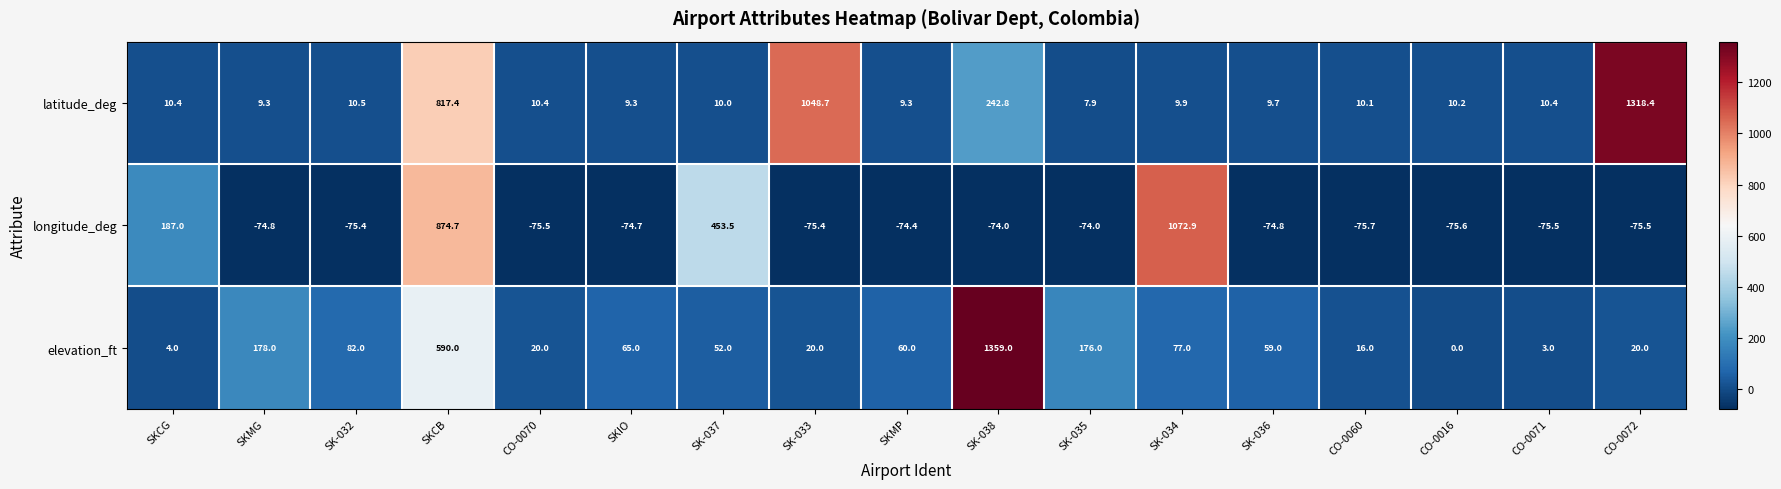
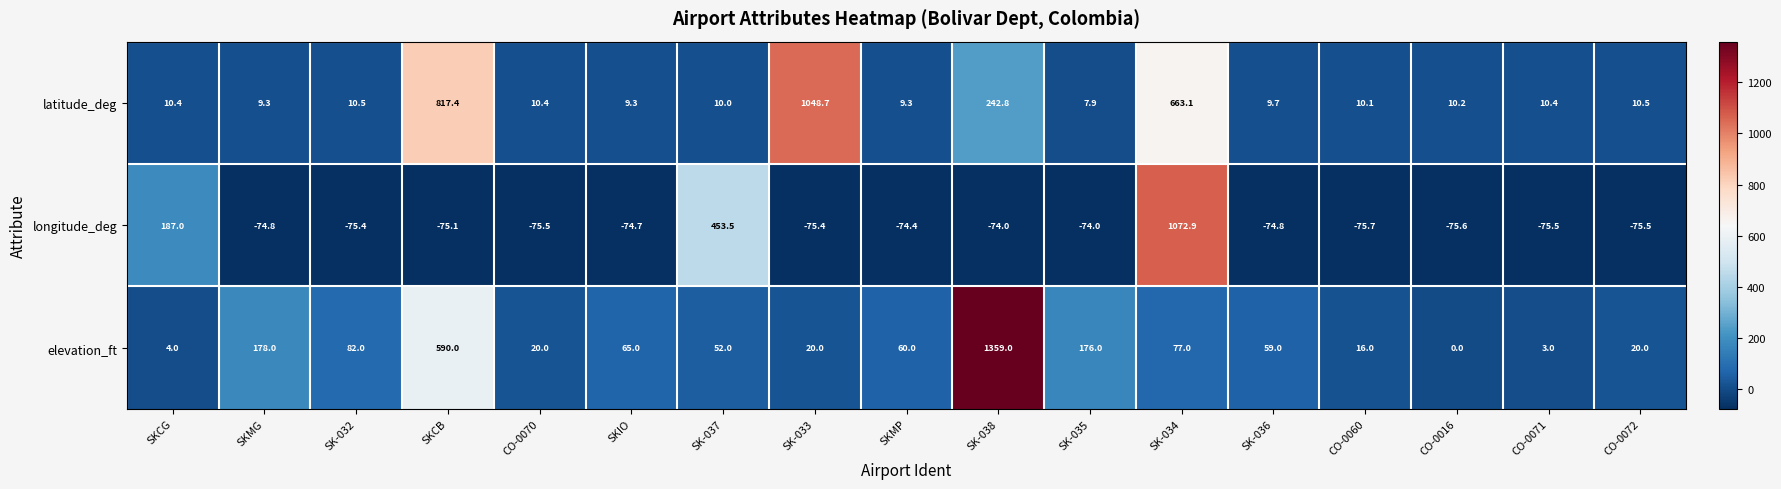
  {
    "latitude_deg": {
      "SKCG": 10.4,
      "SKMG": 9.3,
      "SK-032": 10.5,
      "SKCB": 817.4,
      "CO-0070": 10.4,
      "SKIO": 9.3,
      "SK-037": 10.0,
      "SK-033": 1048.7,
      "SKMP": 9.3,
      "SK-038": 242.8,
      "SK-035": 7.9,
-     "SK-034": 9.9,
+     "SK-034": 663.1,
      "SK-036": 9.7,
      "CO-0060": 10.1,
      "CO-0016": 10.2,
      "CO-0071": 10.4,
-     "CO-0072": 1318.4
+     "CO-0072": 10.5
    },
    "longitude_deg": {
      "SKCG": 187.0,
      "SKMG": -74.8,
      "SK-032": -75.4,
-     "SKCB": 874.7,
+     "SKCB": -75.1,
      "CO-0070": -75.5,
      "SKIO": -74.7,
      "SK-037": 453.5,
      "SK-033": -75.4,
      "SKMP": -74.4,
      "SK-038": -74.0,
      "SK-035": -74.0,
      "SK-034": 1072.9,
      "SK-036": -74.8,
      "CO-0060": -75.7,
      "CO-0016": -75.6,
      "CO-0071": -75.5,
      "CO-0072": -75.5
    },
    "elevation_ft": {
      "SKCG": 4.0,
      "SKMG": 178.0,
      "SK-032": 82.0,
      "SKCB": 590.0,
      "CO-0070": 20.0,
      "SKIO": 65.0,
      "SK-037": 52.0,
      "SK-033": 20.0,
      "SKMP": 60.0,
      "SK-038": 1359.0,
      "SK-035": 176.0,
      "SK-034": 77.0,
      "SK-036": 59.0,
      "CO-0060": 16.0,
      "CO-0016": 0.0,
      "CO-0071": 3.0,
      "CO-0072": 20.0
    }
  }
